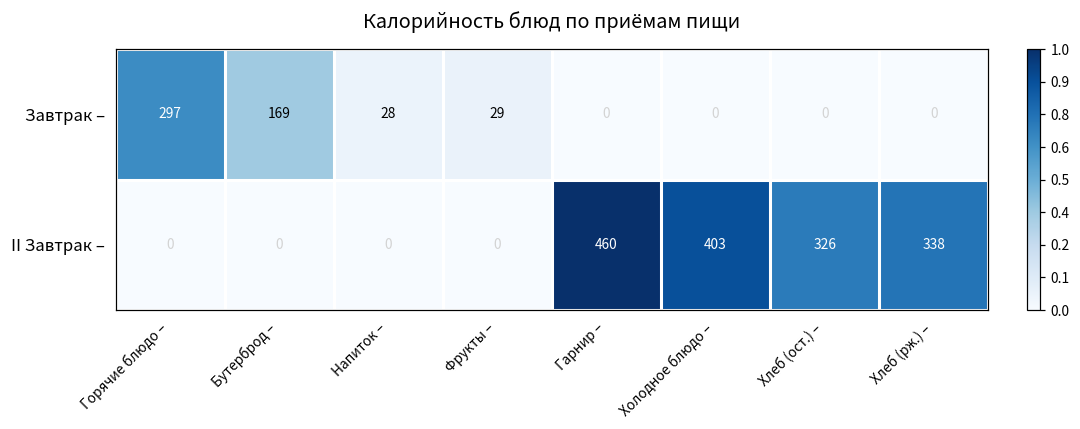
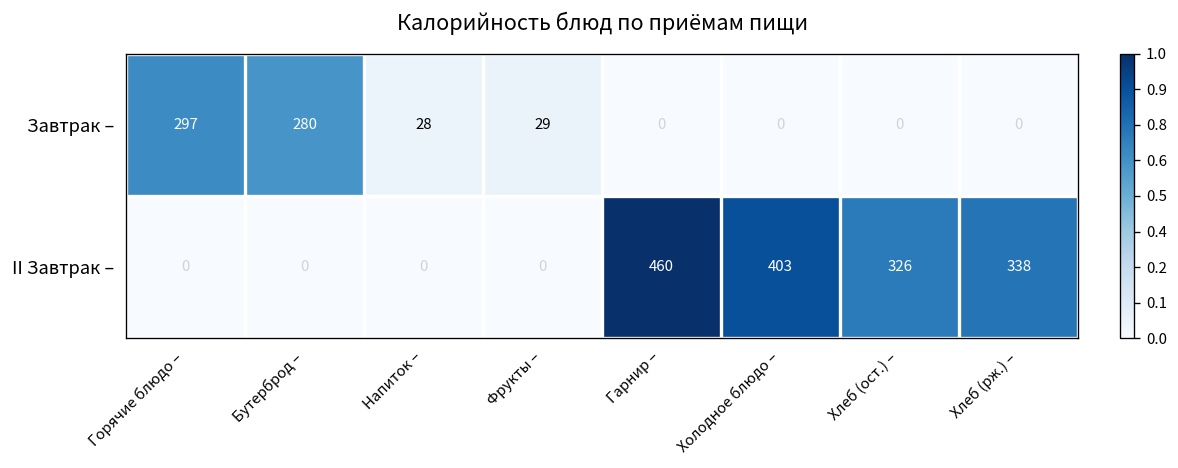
  {
    "Завтрак –": {
      "Горячие блюдо –": 297,
-     "Бутерброд –": 169,
+     "Бутерброд –": 280,
      "Напиток –": 28,
      "Фрукты –": 29
    },
    "II Завтрак –": {
      "Гарнир –": 460,
      "Холодное блюдо –": 403,
      "Хлеб (ост.) –": 326,
      "Хлеб (рж.) –": 338
    }
  }
